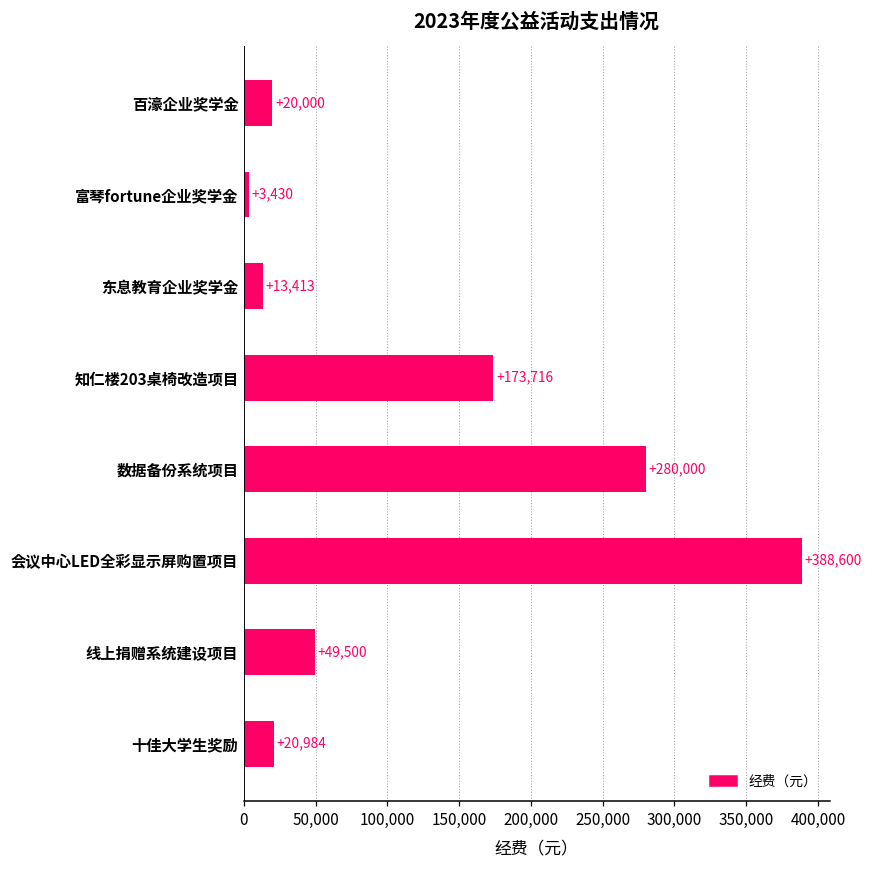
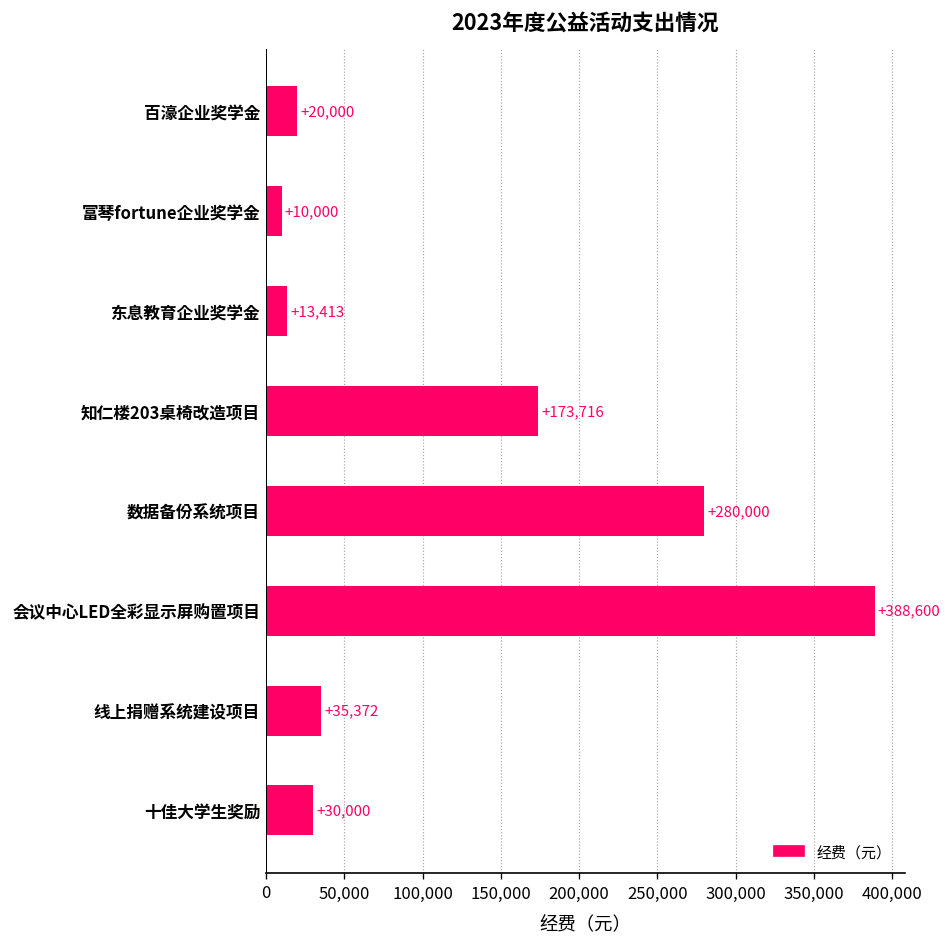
  {
    "百濠企业奖学金": "+20,000",
-   "富琴fortune企业奖学金": "+3,430",
+   "富琴fortune企业奖学金": "+10,000",
    "东息教育企业奖学金": "+13,413",
    "知仁楼203桌椅改造项目": "+173,716",
    "数据备份系统项目": "+280,000",
    "会议中心LED全彩显示屏购置项目": "+388,600",
-   "线上捐赠系统建设项目": "+49,500",
-   "十佳大学生奖励": "+20,984"
+   "线上捐赠系统建设项目": "+35,372",
+   "十佳大学生奖励": "+30,000"
  }
